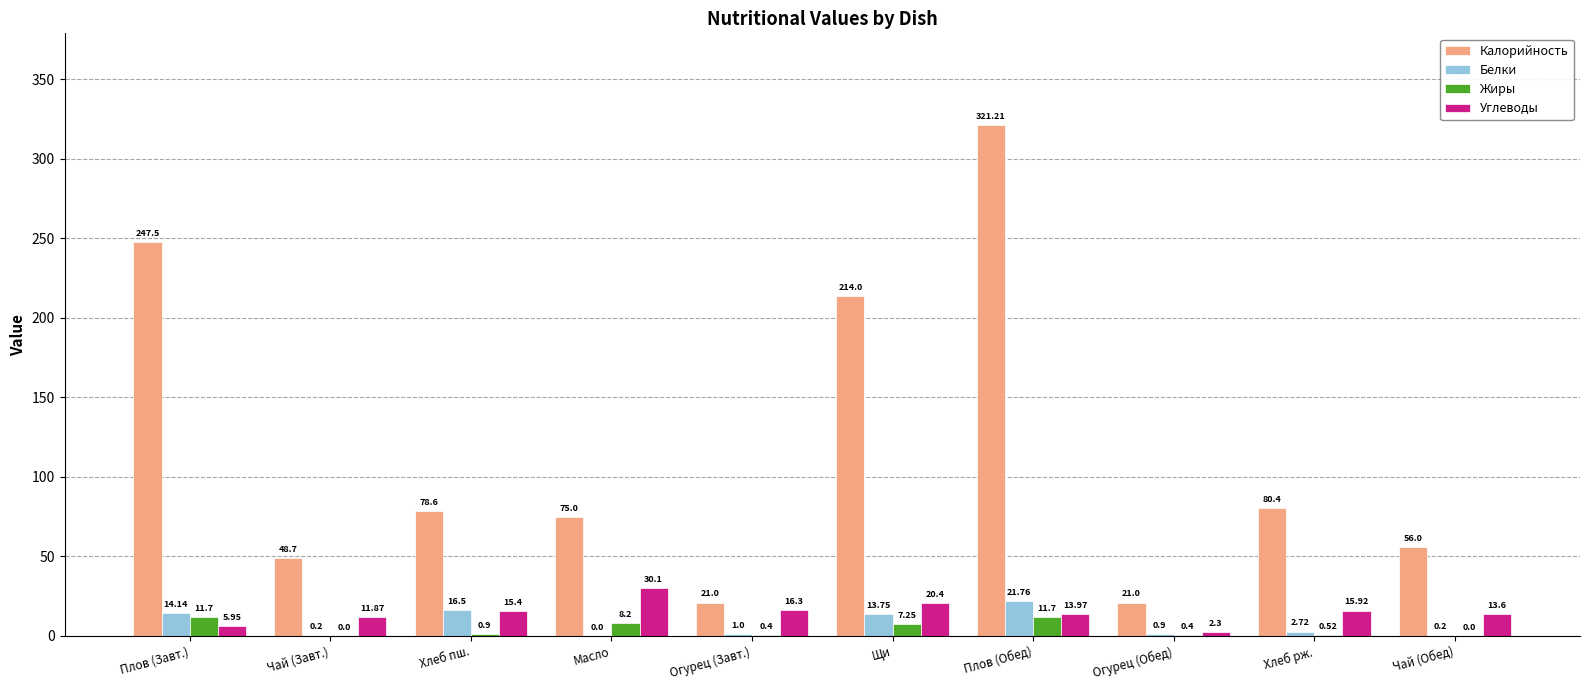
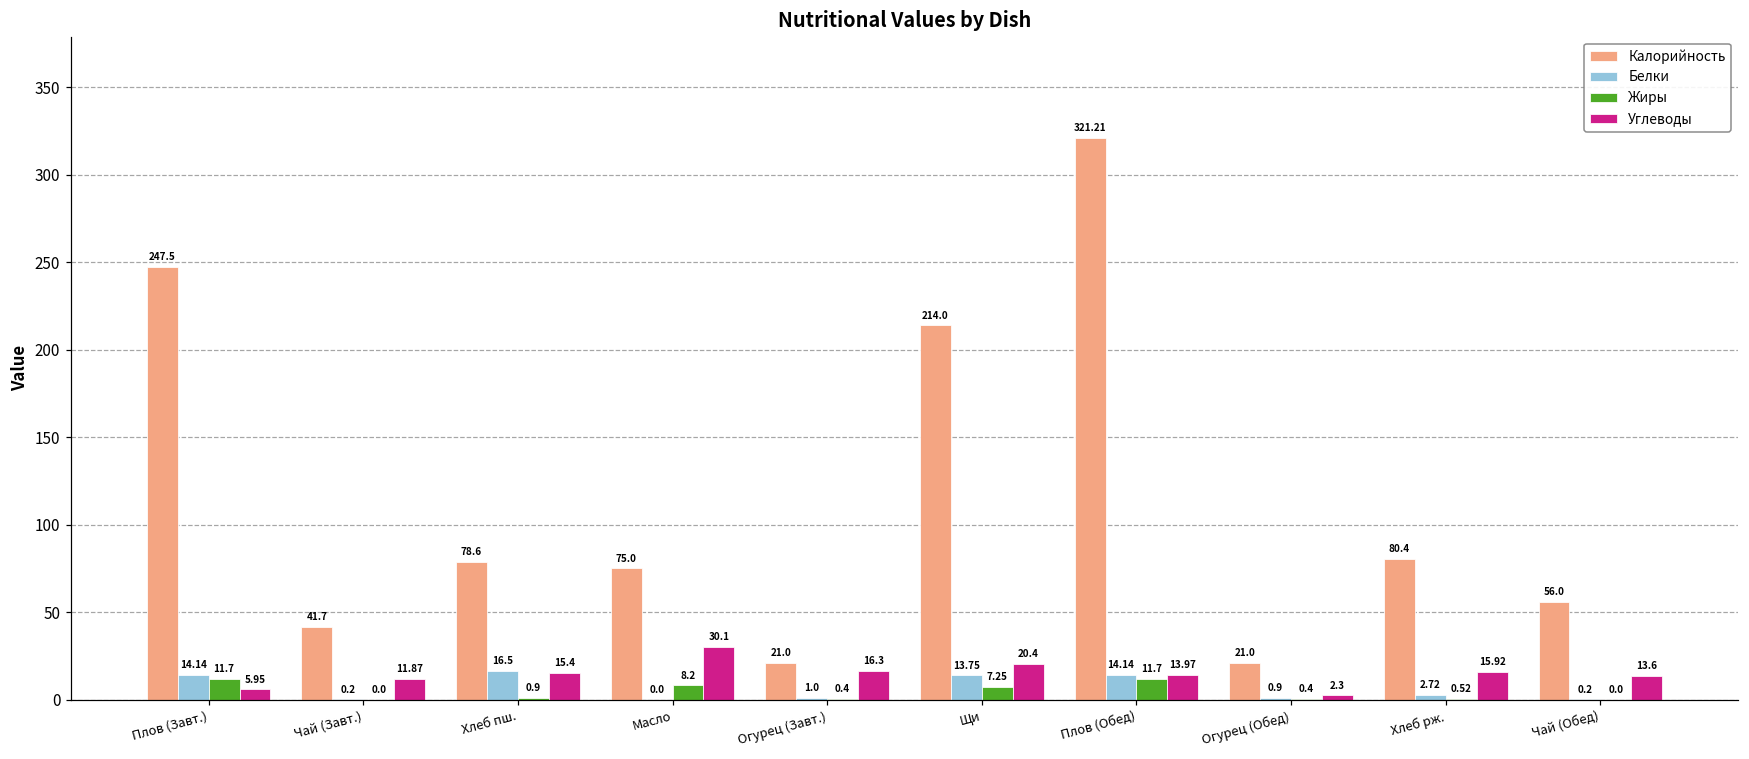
  {
    "Калорийность": {
      "Плов (Завт.)": 247.5,
-     "Чай (Завт.)": 48.7,
+     "Чай (Завт.)": 41.7,
      "Хлеб пш.": 78.6,
      "Масло": 75.0,
      "Огурец (Завт.)": 21.0,
      "Щи": 214.0,
      "Плов (Обед)": 321.21,
      "Огурец (Обед)": 21.0,
      "Хлеб рж.": 80.4,
      "Чай (Обед)": 56.0
    },
    "Белки": {
      "Плов (Завт.)": 14.14,
      "Чай (Завт.)": 0.2,
      "Хлеб пш.": 16.5,
      "Масло": 0.0,
      "Огурец (Завт.)": 1.0,
      "Щи": 13.75,
-     "Плов (Обед)": 21.76,
+     "Плов (Обед)": 14.14,
      "Огурец (Обед)": 0.9,
      "Хлеб рж.": 2.72,
      "Чай (Обед)": 0.2
    },
    "Жиры": {
      "Плов (Завт.)": 11.7,
      "Чай (Завт.)": 0.0,
      "Хлеб пш.": 0.9,
      "Масло": 8.2,
      "Огурец (Завт.)": 0.4,
      "Щи": 7.25,
      "Плов (Обед)": 11.7,
      "Огурец (Обед)": 0.4,
      "Хлеб рж.": 0.52,
      "Чай (Обед)": 0.0
    },
    "Углеводы": {
      "Плов (Завт.)": 5.95,
      "Чай (Завт.)": 11.87,
      "Хлеб пш.": 15.4,
      "Масло": 30.1,
      "Огурец (Завт.)": 16.3,
      "Щи": 20.4,
      "Плов (Обед)": 13.97,
      "Огурец (Обед)": 2.3,
      "Хлеб рж.": 15.92,
      "Чай (Обед)": 13.6
    }
  }
